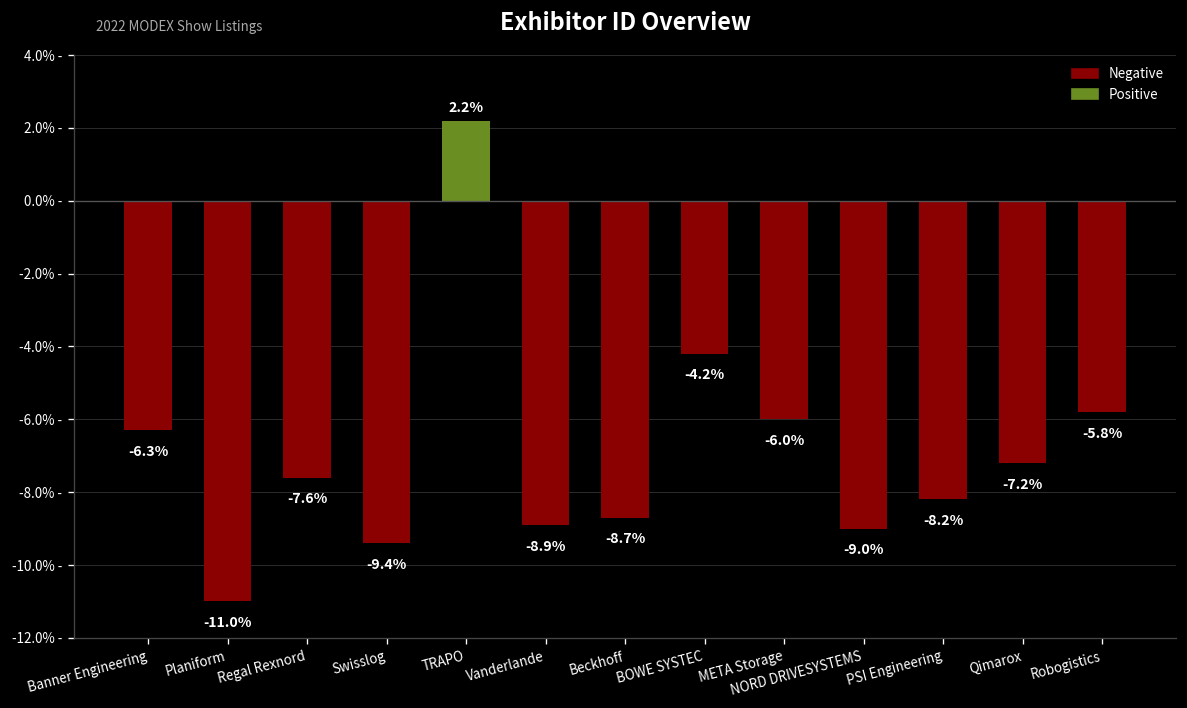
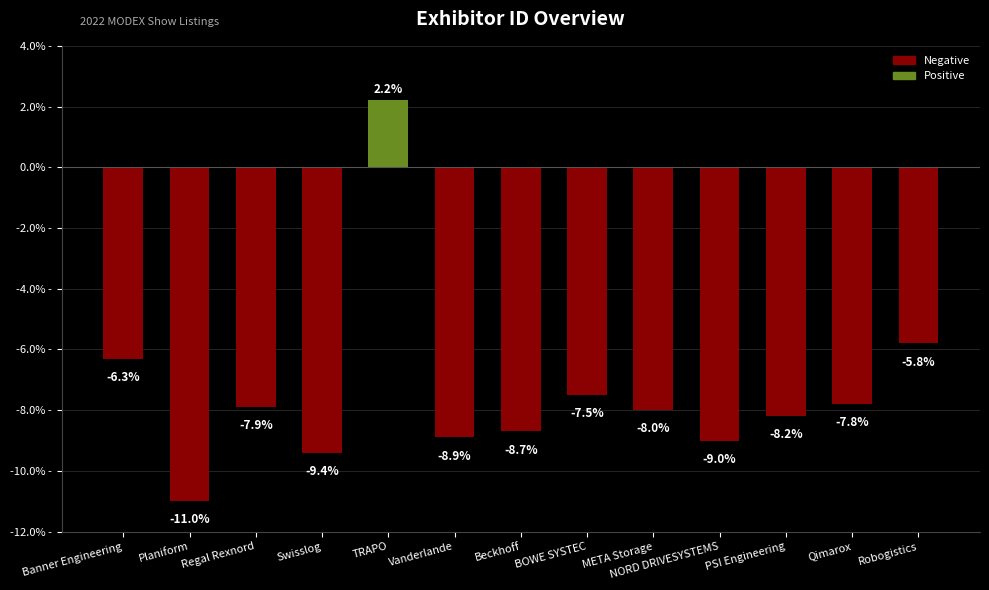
  {
    "Banner Engineering": "-6.3%",
    "Planiform": "-11.0%",
-   "Regal Rexnord": "-7.6%",
+   "Regal Rexnord": "-7.9%",
    "Swisslog": "-9.4%",
    "TRAPO": "2.2%",
    "Vanderlande": "-8.9%",
    "Beckhoff": "-8.7%",
-   "BOWE SYSTEC": "-4.2%",
-   "META Storage": "-6.0%",
+   "BOWE SYSTEC": "-7.5%",
+   "META Storage": "-8.0%",
    "NORD DRIVESYSTEMS": "-9.0%",
    "PSI Engineering": "-8.2%",
-   "Qimarox": "-7.2%",
+   "Qimarox": "-7.8%",
    "Robogistics": "-5.8%"
  }
